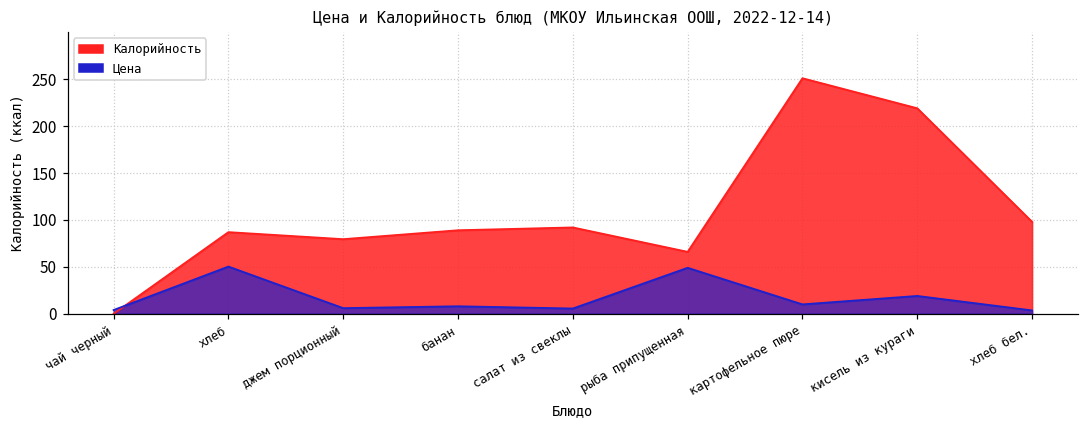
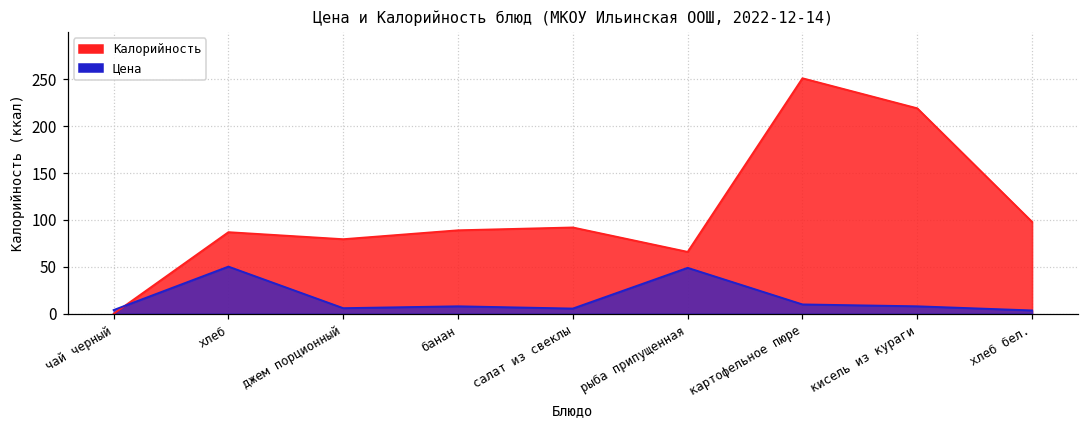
  {
    "Калорийность": {
      "чай черный": 0,
      "хлеб": 90,
      "джем порционный": 80,
      "банан": 90,
      "салат из свеклы": 90,
      "рыба припущенная": 70,
      "картофельное пюре": 250,
      "кисель из кураги": 220,
      "хлеб бел.": 100
    },
    "Цена": {
      "чай черный": 0,
      "хлеб": 50,
      "джем порционный": 10,
      "банан": 10,
      "салат из свеклы": 10,
      "рыба припущенная": 50,
      "картофельное пюре": 10,
-     "кисель из кураги": 20,
+     "кисель из кураги": 10,
      "хлеб бел.": 0
    }
  }
